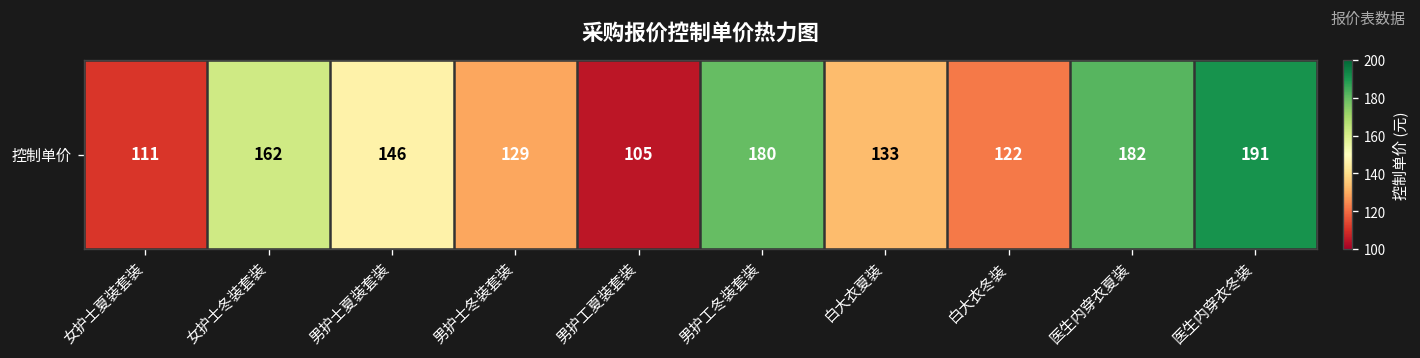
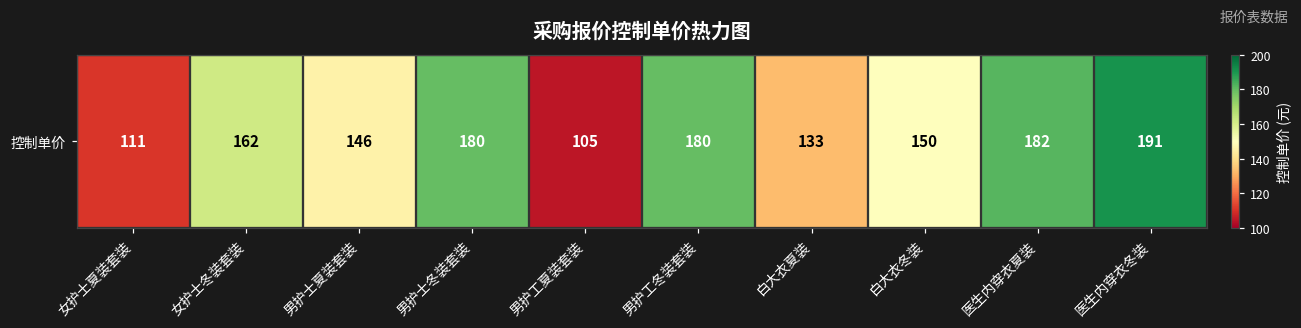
  {
    "控制单价": {
      "女护士夏装套装": 111,
      "女护士冬装套装": 162,
      "男护士夏装套装": 146,
-     "男护士冬装套装": 129,
+     "男护士冬装套装": 180,
      "男护工夏装套装": 105,
      "男护工冬装套装": 180,
      "白大衣夏装": 133,
-     "白大衣冬装": 122,
+     "白大衣冬装": 150,
      "医生内穿衣夏装": 182,
      "医生内穿衣冬装": 191
    }
  }
